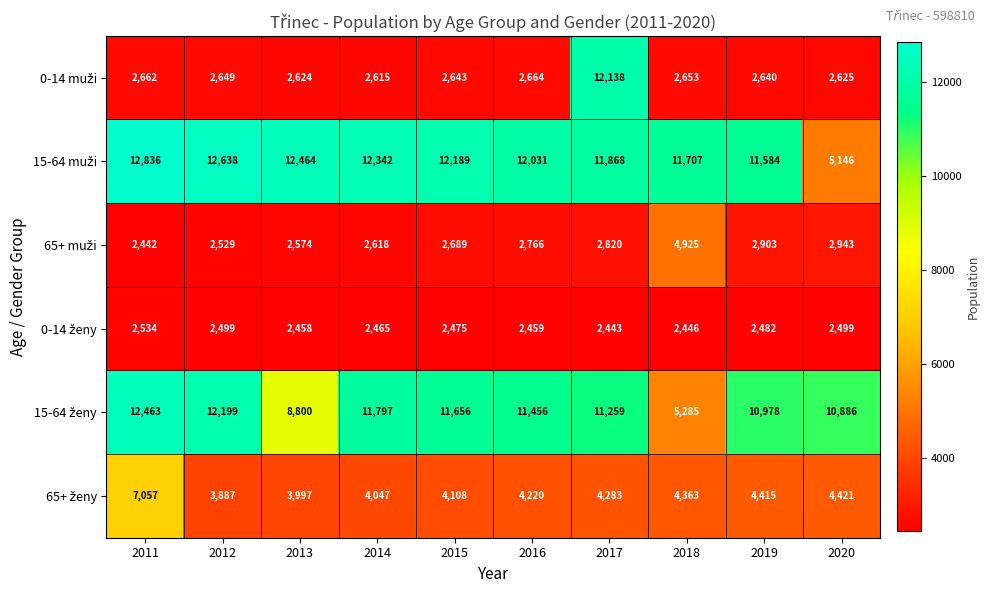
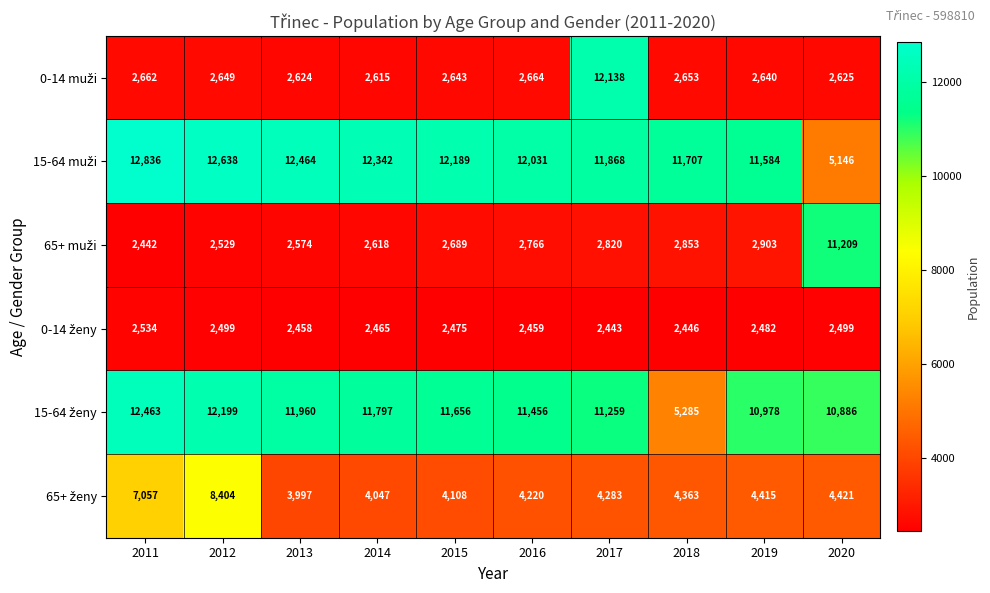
  {
    "0-14 muži": {
      "2011": "2,662",
      "2012": "2,649",
      "2013": "2,624",
      "2014": "2,615",
      "2015": "2,643",
      "2016": "2,664",
      "2017": "12,138",
      "2018": "2,653",
      "2019": "2,640",
      "2020": "2,625"
    },
    "15-64 muži": {
      "2011": "12,836",
      "2012": "12,638",
      "2013": "12,464",
      "2014": "12,342",
      "2015": "12,189",
      "2016": "12,031",
      "2017": "11,868",
      "2018": "11,707",
      "2019": "11,584",
      "2020": "5,146"
    },
    "65+ muži": {
      "2011": "2,442",
      "2012": "2,529",
      "2013": "2,574",
      "2014": "2,618",
      "2015": "2,689",
      "2016": "2,766",
      "2017": "2,820",
-     "2018": "4,925",
+     "2018": "2,853",
      "2019": "2,903",
-     "2020": "2,943"
+     "2020": "11,209"
    },
    "0-14 ženy": {
      "2011": "2,534",
      "2012": "2,499",
      "2013": "2,458",
      "2014": "2,465",
      "2015": "2,475",
      "2016": "2,459",
      "2017": "2,443",
      "2018": "2,446",
      "2019": "2,482",
      "2020": "2,499"
    },
    "15-64 ženy": {
      "2011": "12,463",
      "2012": "12,199",
-     "2013": "8,800",
+     "2013": "11,960",
      "2014": "11,797",
      "2015": "11,656",
      "2016": "11,456",
      "2017": "11,259",
      "2018": "5,285",
      "2019": "10,978",
      "2020": "10,886"
    },
    "65+ ženy": {
      "2011": "7,057",
-     "2012": "3,887",
+     "2012": "8,404",
      "2013": "3,997",
      "2014": "4,047",
      "2015": "4,108",
      "2016": "4,220",
      "2017": "4,283",
      "2018": "4,363",
      "2019": "4,415",
      "2020": "4,421"
    }
  }
